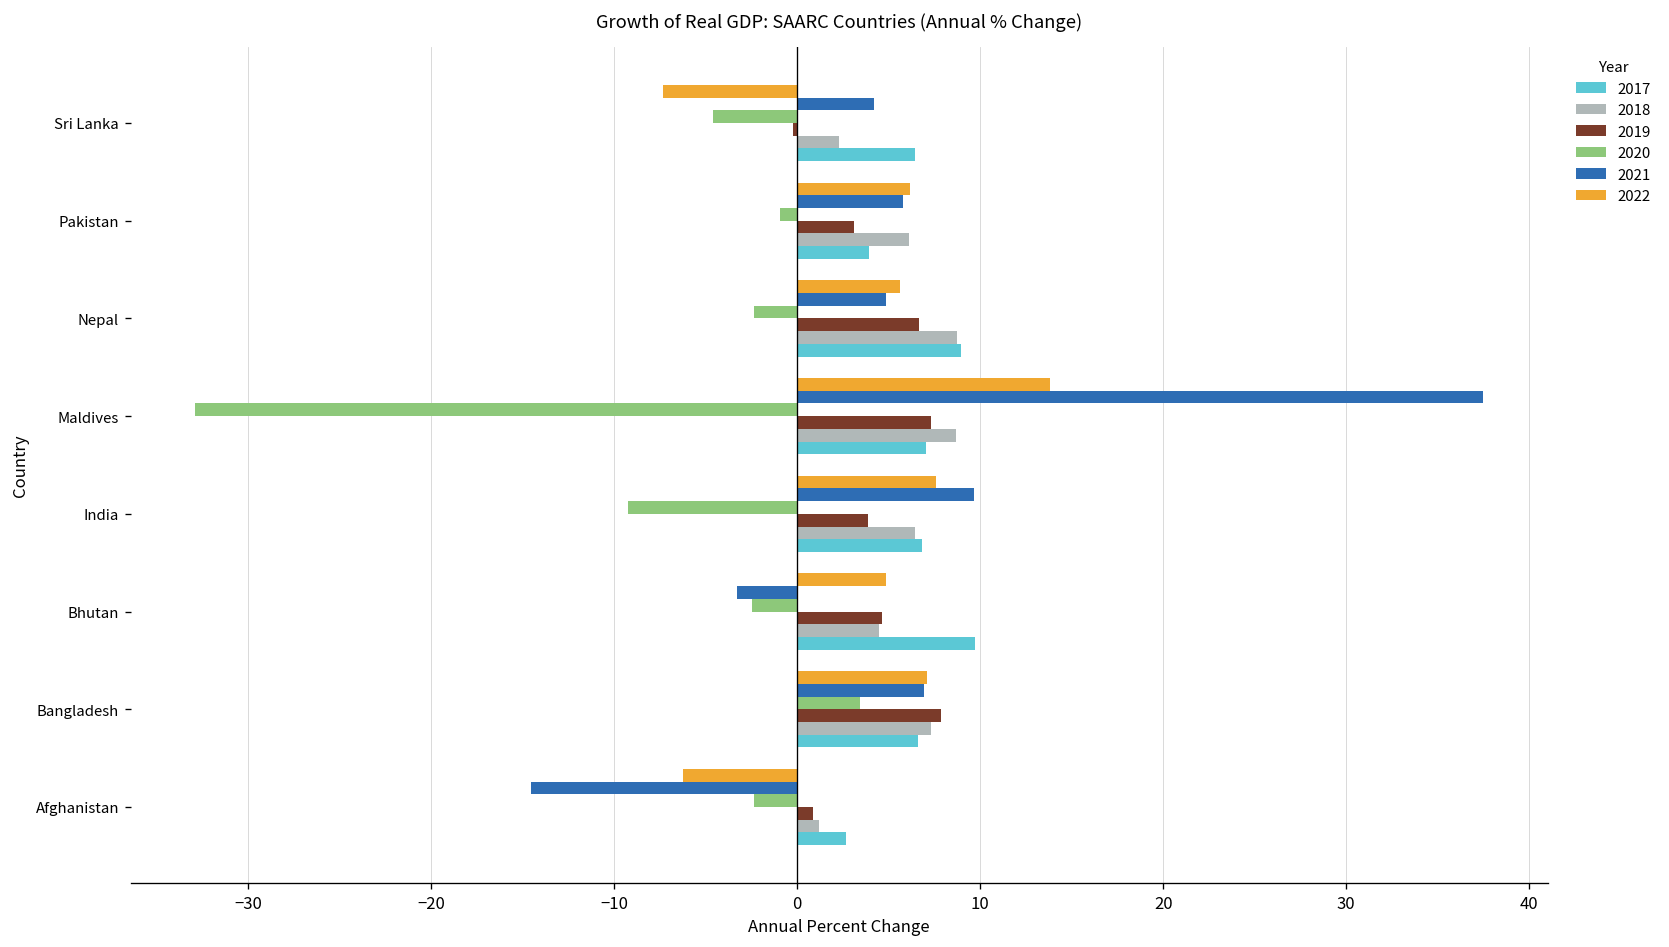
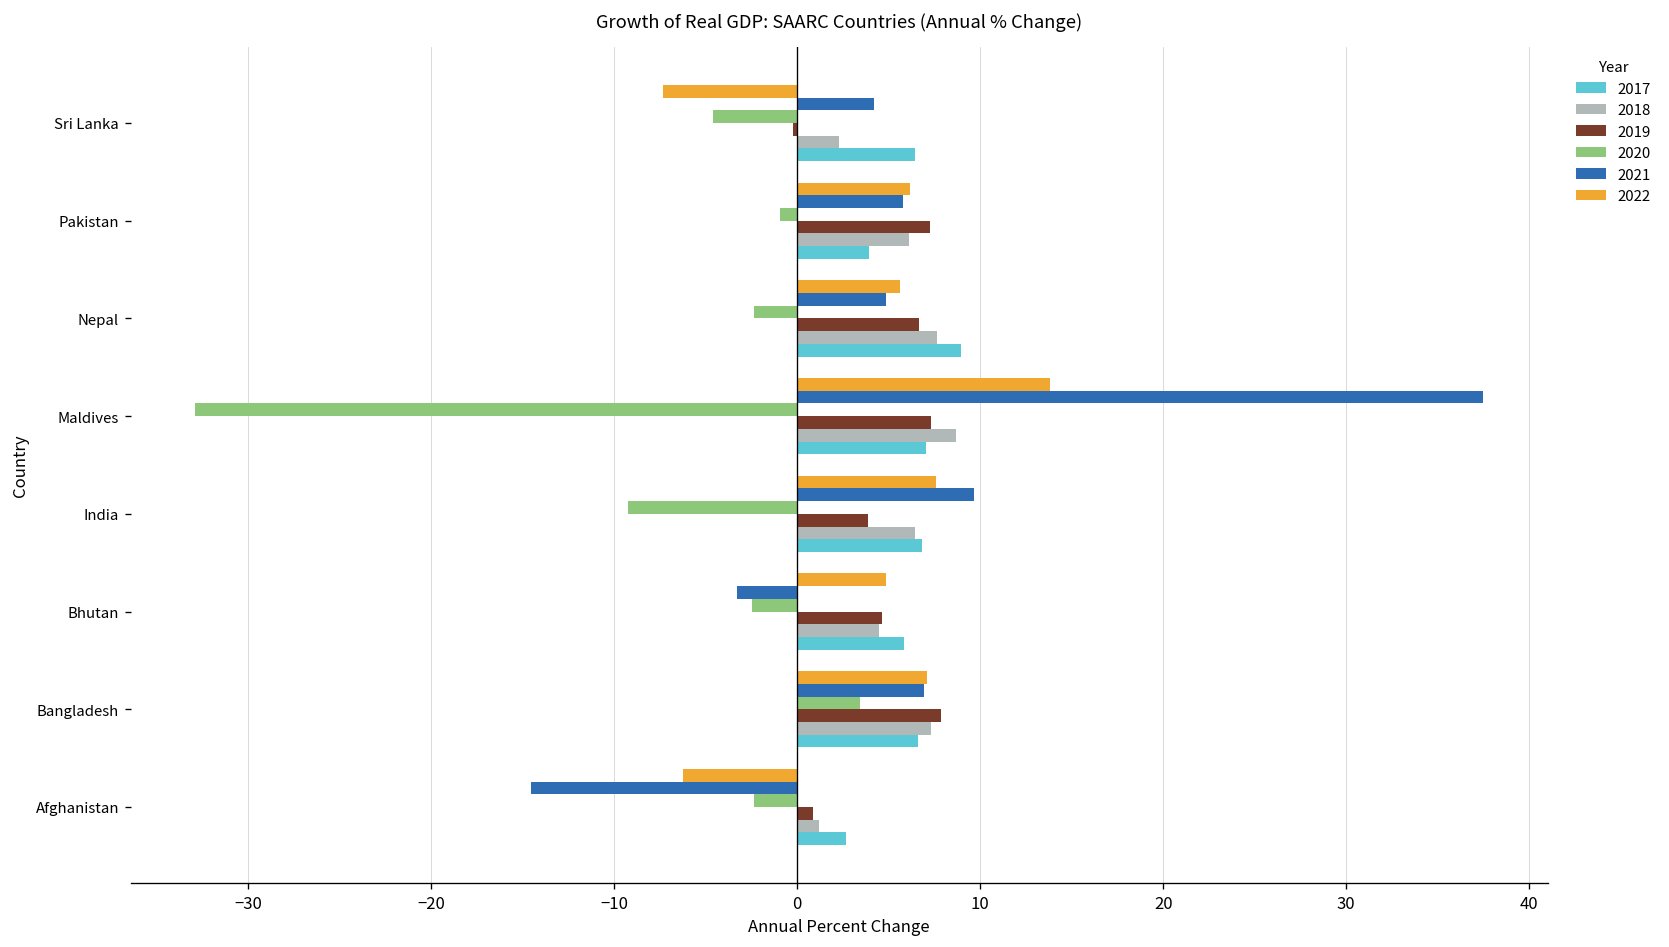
  {
    "2017": {
      "Sri Lanka": 6.5,
      "Pakistan": 3.9,
      "Nepal": 9.0,
      "Maldives": 7.1,
      "India": 6.8,
-     "Bhutan": 9.7,
+     "Bhutan": 5.9,
      "Bangladesh": 6.6,
      "Afghanistan": 2.6
    },
    "2018": {
      "Sri Lanka": 2.3,
      "Pakistan": 6.1,
-     "Nepal": 8.8,
+     "Nepal": 7.6,
      "Maldives": 8.7,
      "India": 6.5,
      "Bhutan": 4.5,
      "Bangladesh": 7.3,
      "Afghanistan": 1.2
    },
    "2019": {
      "Sri Lanka": -0.2,
-     "Pakistan": 3.1,
+     "Pakistan": 7.3,
      "Nepal": 6.7,
      "Maldives": 7.3,
      "India": 3.9,
      "Bhutan": 4.6,
      "Bangladesh": 7.9,
      "Afghanistan": 0.9
    },
    "2020": {
      "Sri Lanka": -4.6,
      "Pakistan": -0.9,
      "Nepal": -2.4,
      "Maldives": -32.9,
      "India": -9.3,
      "Bhutan": -2.5,
      "Bangladesh": 3.4,
      "Afghanistan": -2.4
    },
    "2021": {
      "Sri Lanka": 4.2,
      "Pakistan": 5.8,
      "Nepal": 4.8,
      "Maldives": 37.5,
      "India": 9.7,
      "Bhutan": -3.3,
      "Bangladesh": 6.9,
      "Afghanistan": -14.5
    },
    "2022": {
      "Sri Lanka": -7.3,
      "Pakistan": 6.2,
      "Nepal": 5.6,
      "Maldives": 13.8,
      "India": 7.6,
      "Bhutan": 4.8,
      "Bangladesh": 7.1,
      "Afghanistan": -6.2
    }
  }
